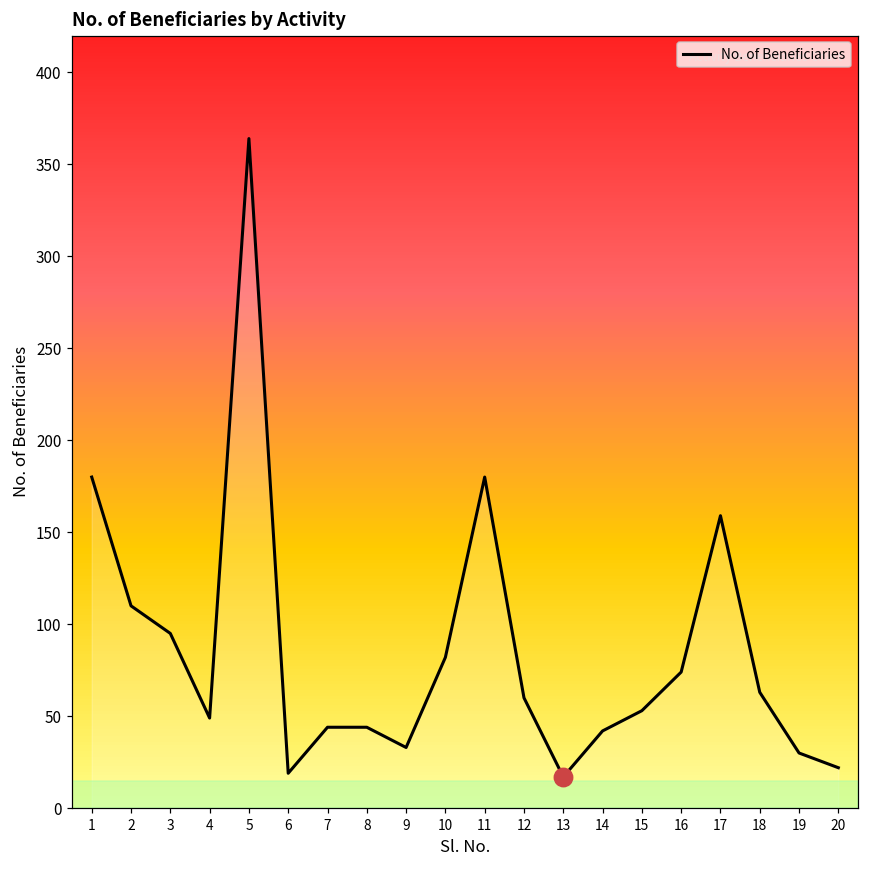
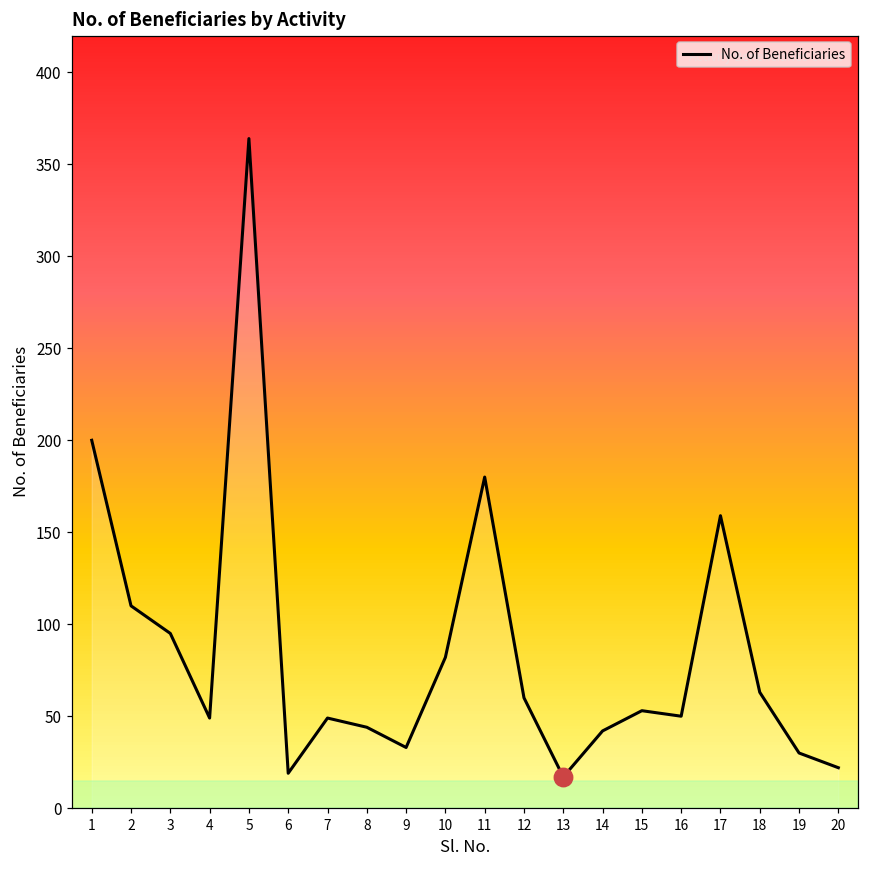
  {
    "No. of Beneficiaries": {
-     "1": 180,
+     "1": 200,
      "2": 110,
      "3": 95,
      "4": 49,
      "5": 364,
      "6": 19,
-     "7": 44,
+     "7": 49,
      "8": 44,
      "9": 33,
      "10": 82,
      "11": 180,
      "12": 60,
      "14": 42,
      "15": 53,
-     "16": 74,
+     "16": 50,
      "17": 159,
      "18": 63,
      "19": 30,
      "20": 22
    }
  }
